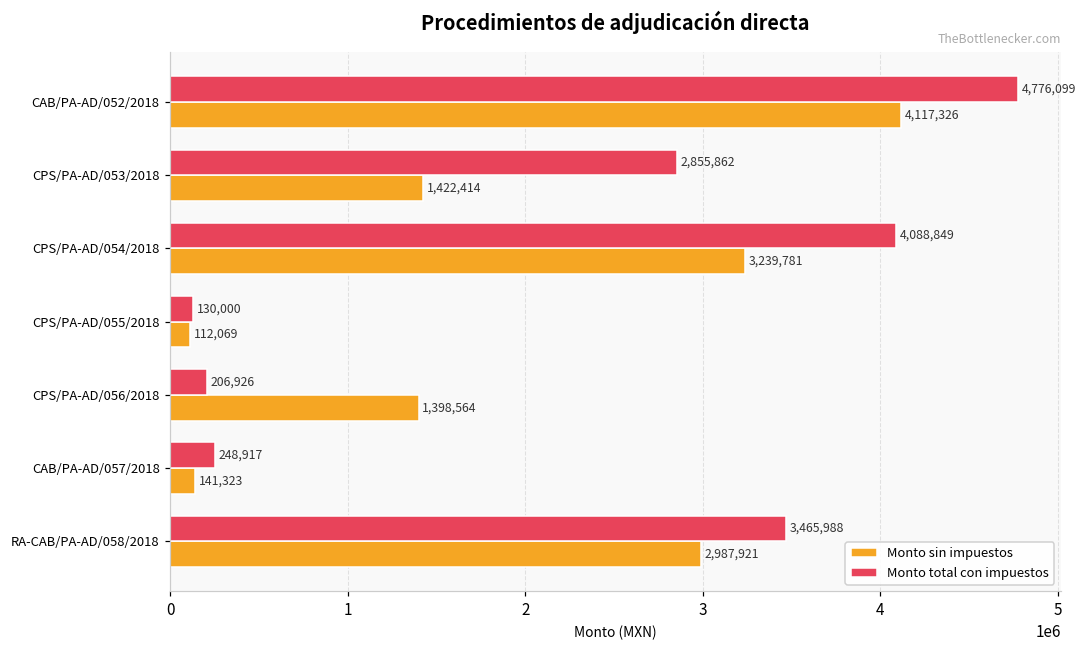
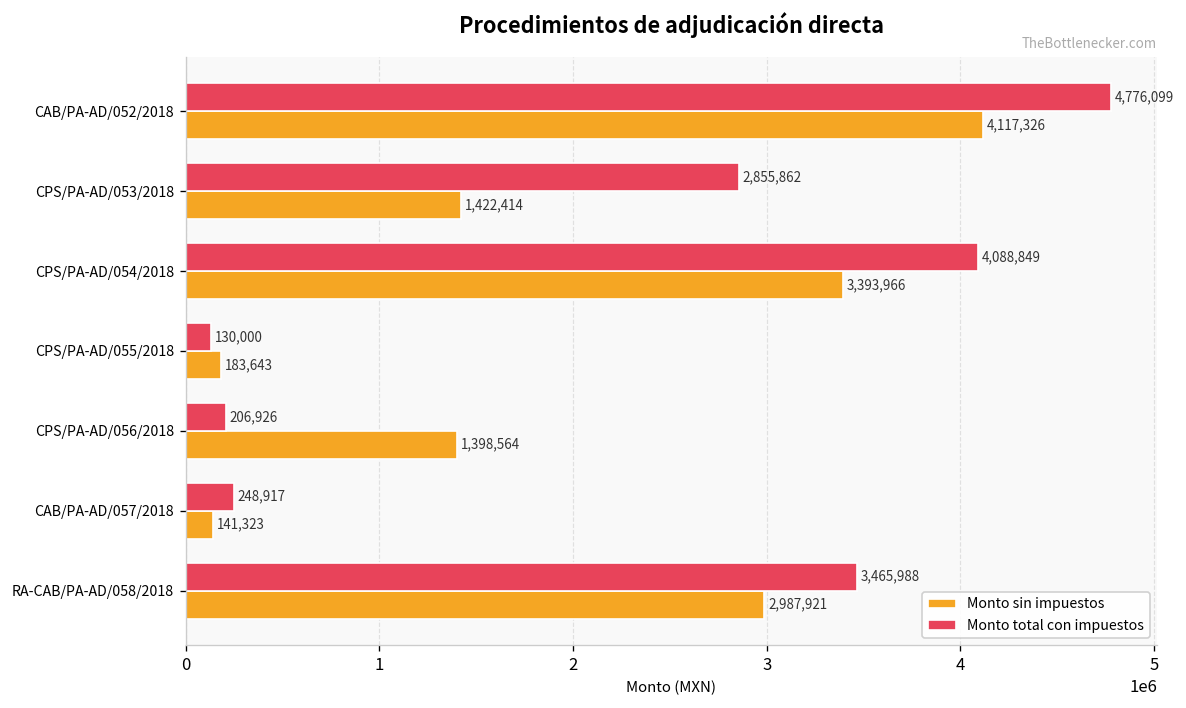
  {
    "Monto sin impuestos": {
      "CAB/PA-AD/052/2018": "4,117,326",
      "CPS/PA-AD/053/2018": "1,422,414",
-     "CPS/PA-AD/054/2018": "3,239,781",
-     "CPS/PA-AD/055/2018": "112,069",
+     "CPS/PA-AD/054/2018": "3,393,966",
+     "CPS/PA-AD/055/2018": "183,643",
      "CPS/PA-AD/056/2018": "1,398,564",
      "CAB/PA-AD/057/2018": "141,323",
      "RA-CAB/PA-AD/058/2018": "2,987,921"
    },
    "Monto total con impuestos": {
      "CAB/PA-AD/052/2018": "4,776,099",
      "CPS/PA-AD/053/2018": "2,855,862",
      "CPS/PA-AD/054/2018": "4,088,849",
      "CPS/PA-AD/055/2018": "130,000",
      "CPS/PA-AD/056/2018": "206,926",
      "CAB/PA-AD/057/2018": "248,917",
      "RA-CAB/PA-AD/058/2018": "3,465,988"
    }
  }
